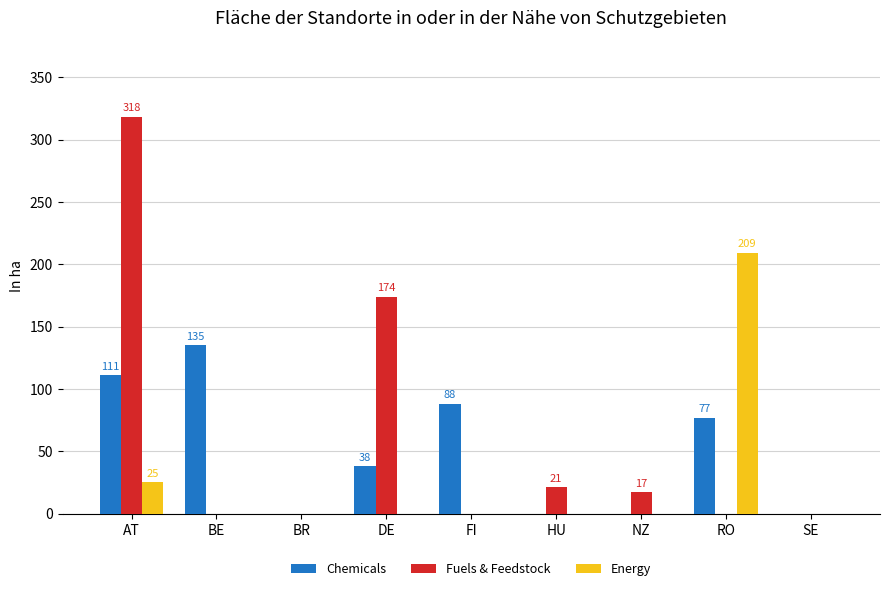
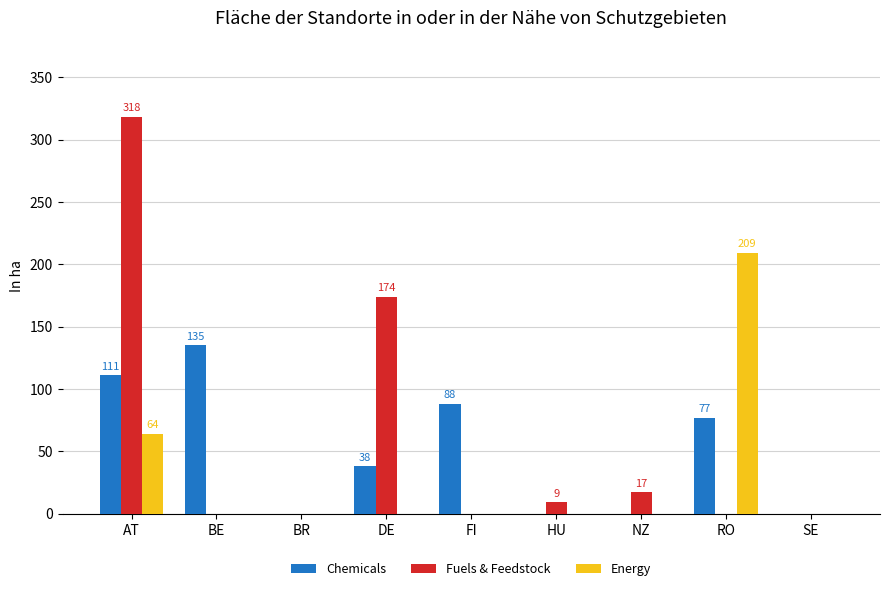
  {
    "Chemicals": {
      "AT": 111,
      "BE": 135,
      "DE": 38,
      "FI": 88,
      "RO": 77
    },
    "Fuels & Feedstock": {
      "AT": 318,
      "DE": 174,
-     "HU": 21,
+     "HU": 9,
      "NZ": 17
    },
    "Energy": {
-     "AT": 25,
+     "AT": 64,
      "RO": 209
    }
  }
